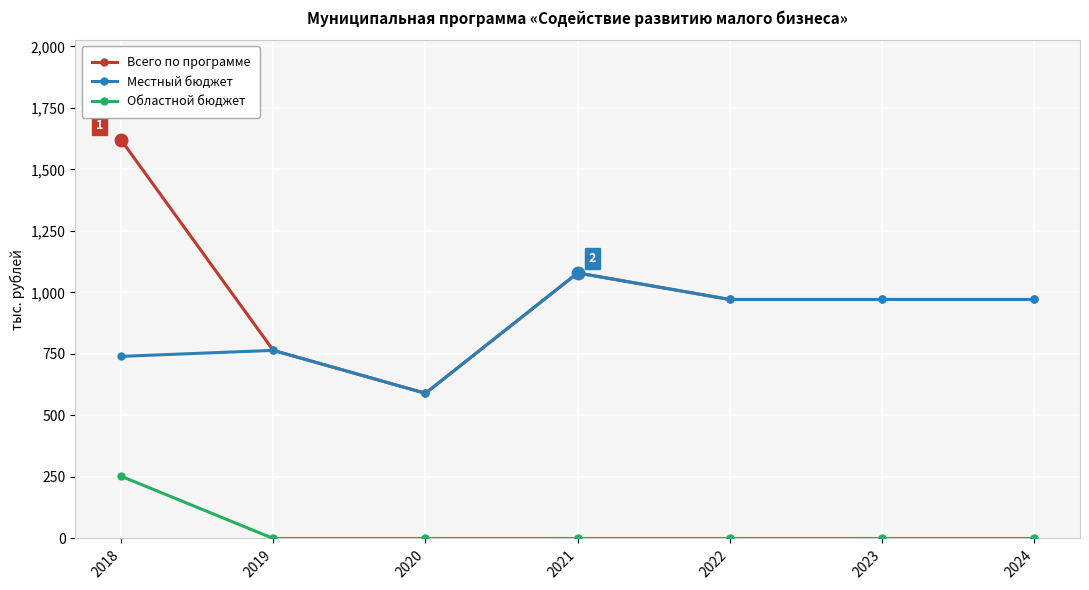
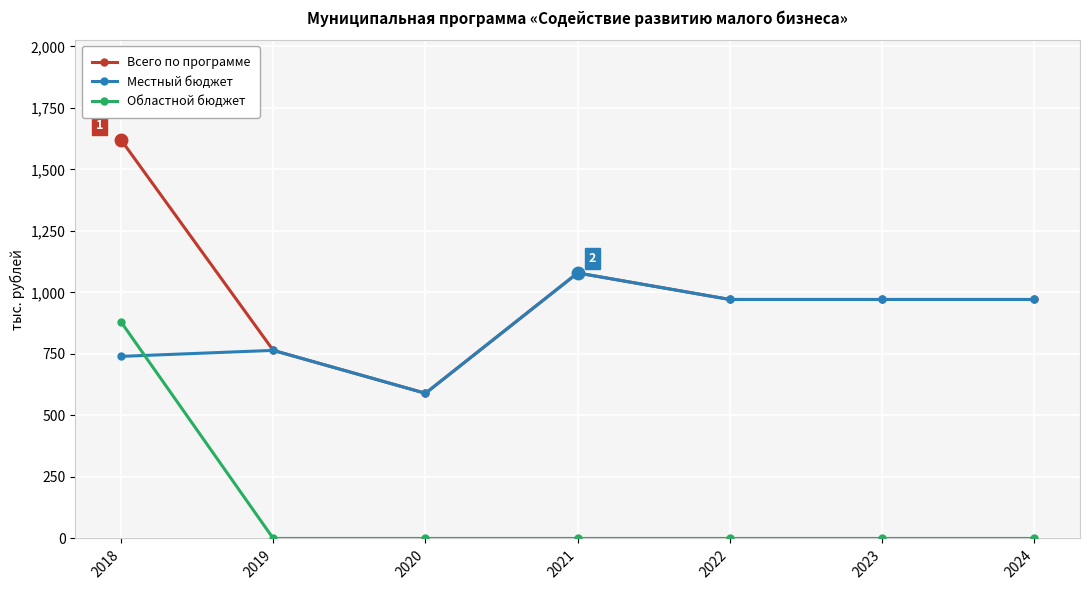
  {
    "Областной бюджет": {
-     "2018": 250,
+     "2018": 880,
      "2019": 0,
      "2020": 0,
      "2021": 0,
      "2022": 0,
      "2023": 0,
      "2024": 0
    }
  }
